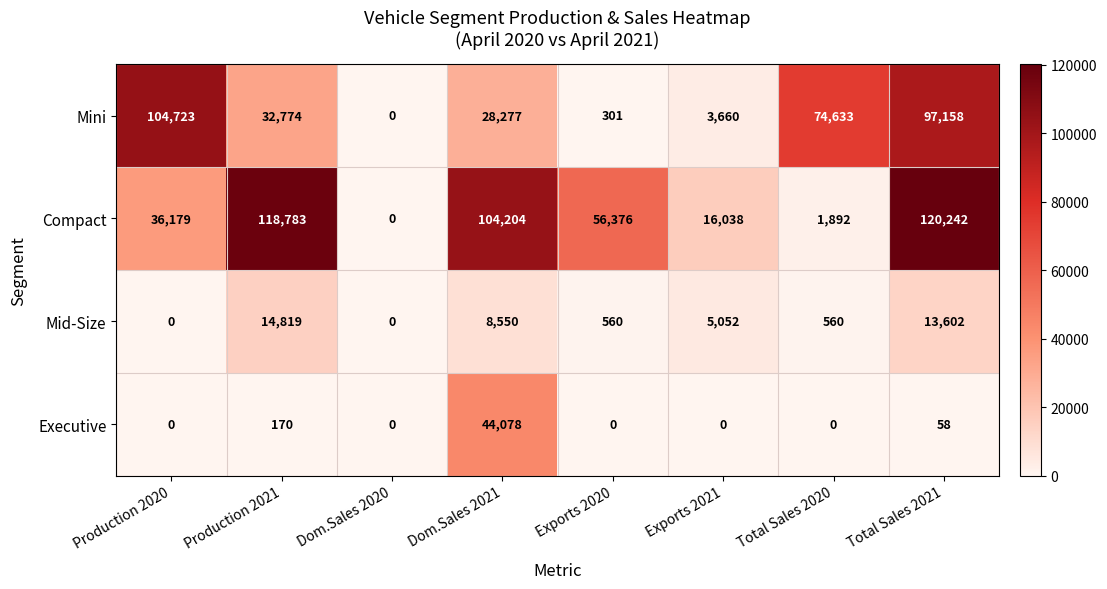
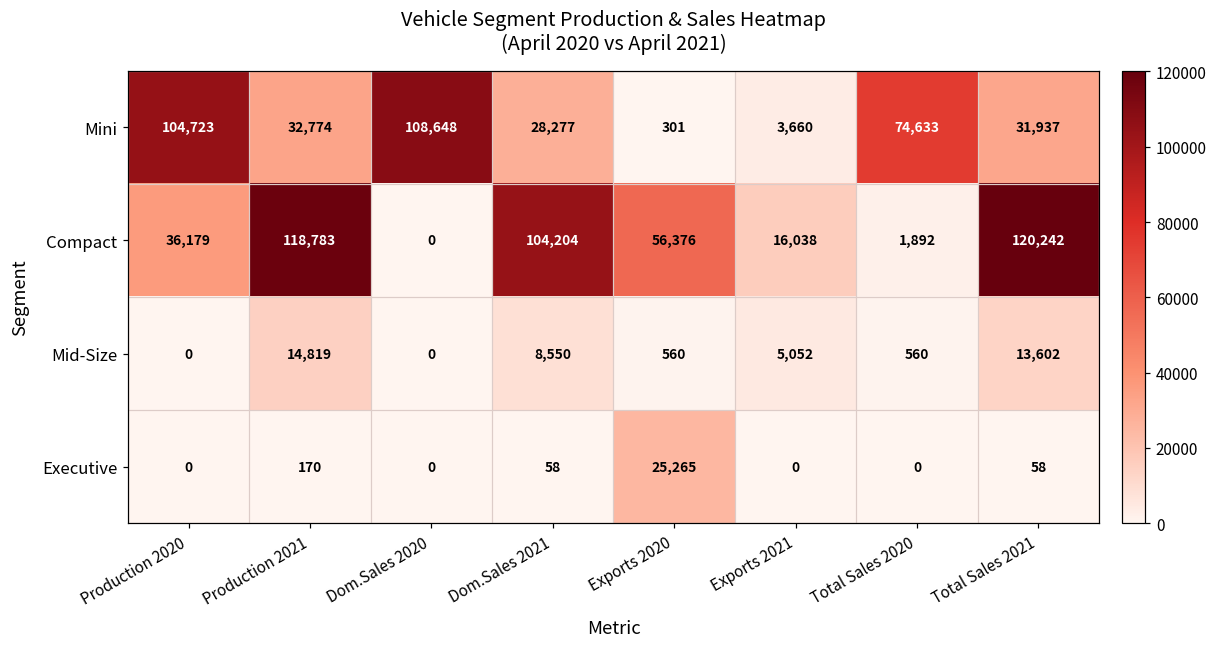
  {
    "Mini": {
      "Production 2020": "104,723",
      "Production 2021": "32,774",
-     "Dom.Sales 2020": "0",
+     "Dom.Sales 2020": "108,648",
      "Dom.Sales 2021": "28,277",
      "Exports 2020": "301",
      "Exports 2021": "3,660",
      "Total Sales 2020": "74,633",
-     "Total Sales 2021": "97,158"
+     "Total Sales 2021": "31,937"
    },
    "Compact": {
      "Production 2020": "36,179",
      "Production 2021": "118,783",
      "Dom.Sales 2020": "0",
      "Dom.Sales 2021": "104,204",
      "Exports 2020": "56,376",
      "Exports 2021": "16,038",
      "Total Sales 2020": "1,892",
      "Total Sales 2021": "120,242"
    },
    "Mid-Size": {
      "Production 2020": "0",
      "Production 2021": "14,819",
      "Dom.Sales 2020": "0",
      "Dom.Sales 2021": "8,550",
      "Exports 2020": "560",
      "Exports 2021": "5,052",
      "Total Sales 2020": "560",
      "Total Sales 2021": "13,602"
    },
    "Executive": {
      "Production 2020": "0",
      "Production 2021": "170",
      "Dom.Sales 2020": "0",
-     "Dom.Sales 2021": "44,078",
-     "Exports 2020": "0",
+     "Dom.Sales 2021": "58",
+     "Exports 2020": "25,265",
      "Exports 2021": "0",
      "Total Sales 2020": "0",
      "Total Sales 2021": "58"
    }
  }
